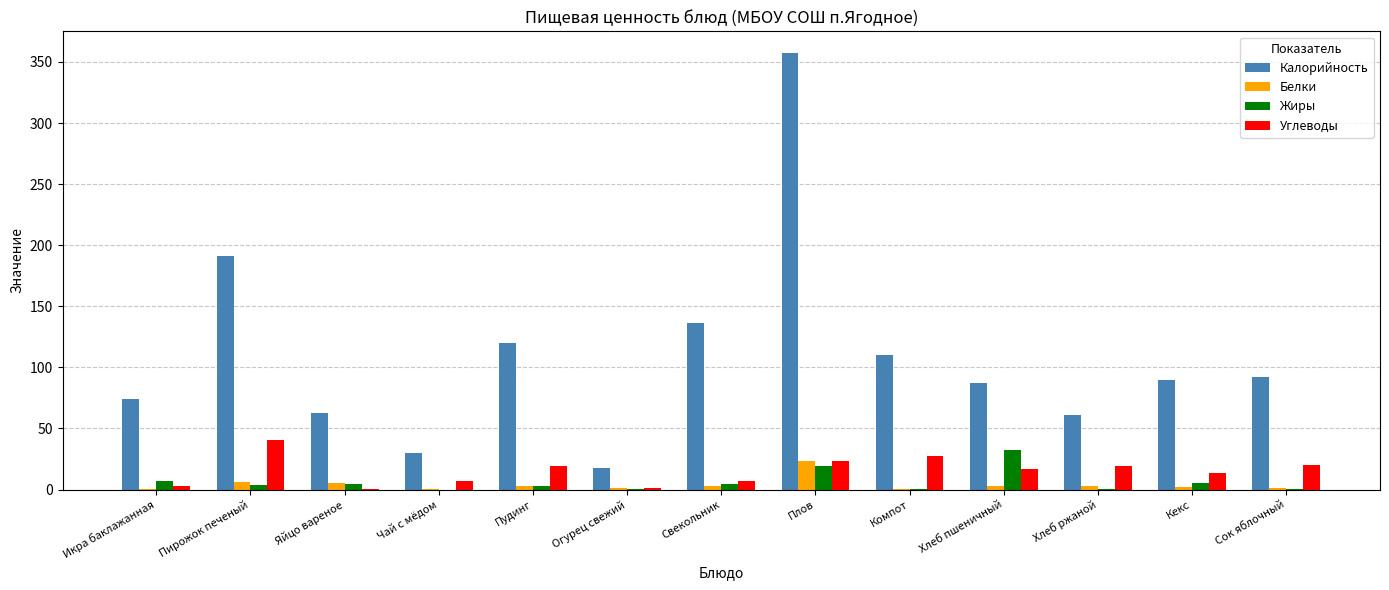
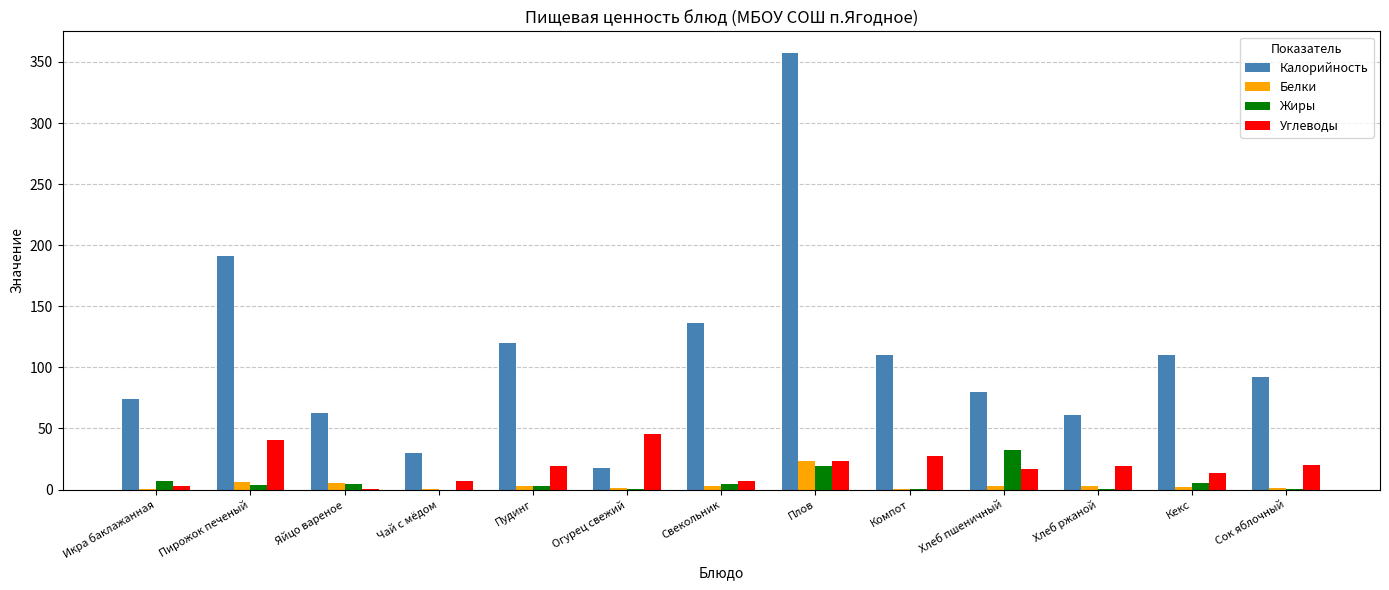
  {
    "Калорийность": {
      "Икра баклажанная": 74,
      "Пирожок печеный": 191,
      "Яйцо вареное": 63,
      "Чай с мёдом": 30,
      "Пудинг": 120,
      "Огурец свежий": 18,
      "Свекольник": 136,
      "Плов": 357,
      "Компот": 110,
-     "Хлеб пшеничный": 87,
+     "Хлеб пшеничный": 80,
      "Хлеб ржаной": 61,
-     "Кекс": 90,
+     "Кекс": 110,
      "Сок яблочный": 92
    },
    "Белки": {
      "Пирожок печеный": 6,
      "Яйцо вареное": 5,
      "Пудинг": 3,
      "Свекольник": 3,
      "Плов": 24,
      "Хлеб пшеничный": 3,
      "Хлеб ржаной": 3,
      "Кекс": 2
    },
    "Жиры": {
      "Икра баклажанная": 7,
      "Пирожок печеный": 4,
      "Яйцо вареное": 5,
      "Чай с мёдом": 0,
      "Пудинг": 3,
      "Свекольник": 4,
      "Плов": 20,
      "Хлеб пшеничный": 33,
      "Кекс": 5
    },
    "Углеводы": {
      "Икра баклажанная": 3,
      "Пирожок печеный": 41,
      "Чай с мёдом": 7,
      "Пудинг": 19,
-     "Огурец свежий": 1,
+     "Огурец свежий": 46,
      "Свекольник": 7,
      "Плов": 23,
      "Компот": 27,
      "Хлеб пшеничный": 17,
      "Хлеб ржаной": 20,
      "Кекс": 14,
      "Сок яблочный": 20
    }
  }
